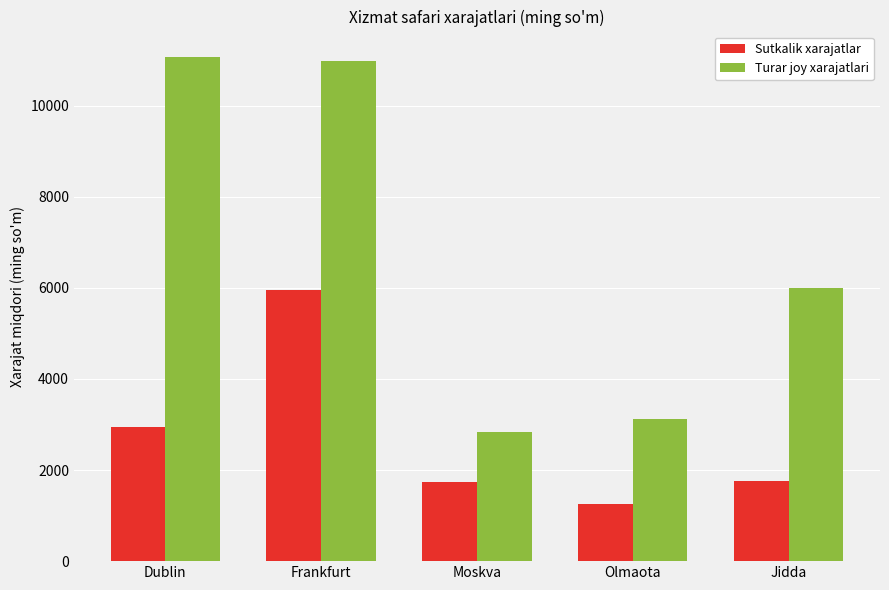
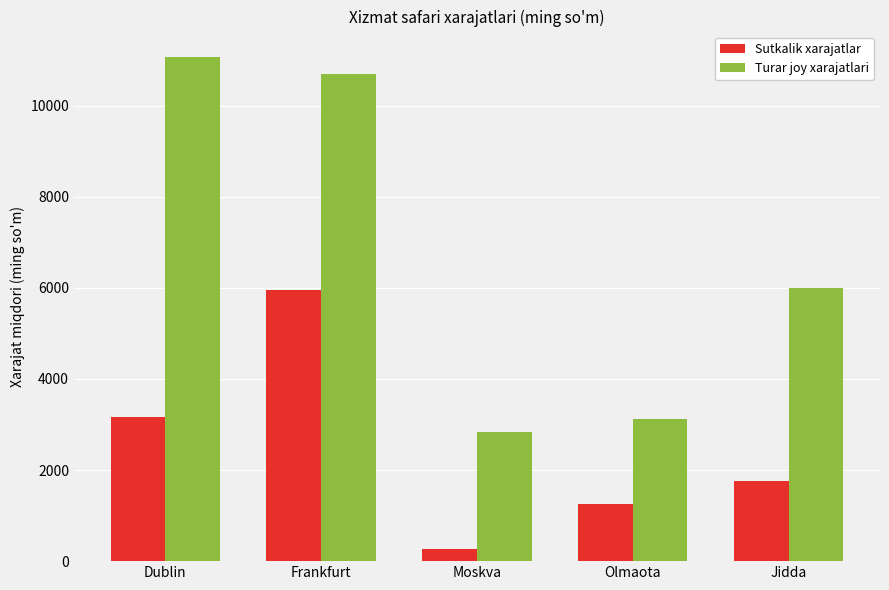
  {
    "Sutkalik xarajatlar": {
-     "Dublin": 2900,
+     "Dublin": 3200,
      "Frankfurt": 6000,
-     "Moskva": 1700,
+     "Moskva": 300,
      "Olmaota": 1200,
      "Jidda": 1800
    },
    "Turar joy xarajatlari": {
      "Dublin": 11100,
-     "Frankfurt": 11000,
+     "Frankfurt": 10700,
      "Moskva": 2800,
      "Olmaota": 3100,
      "Jidda": 6000
    }
  }
